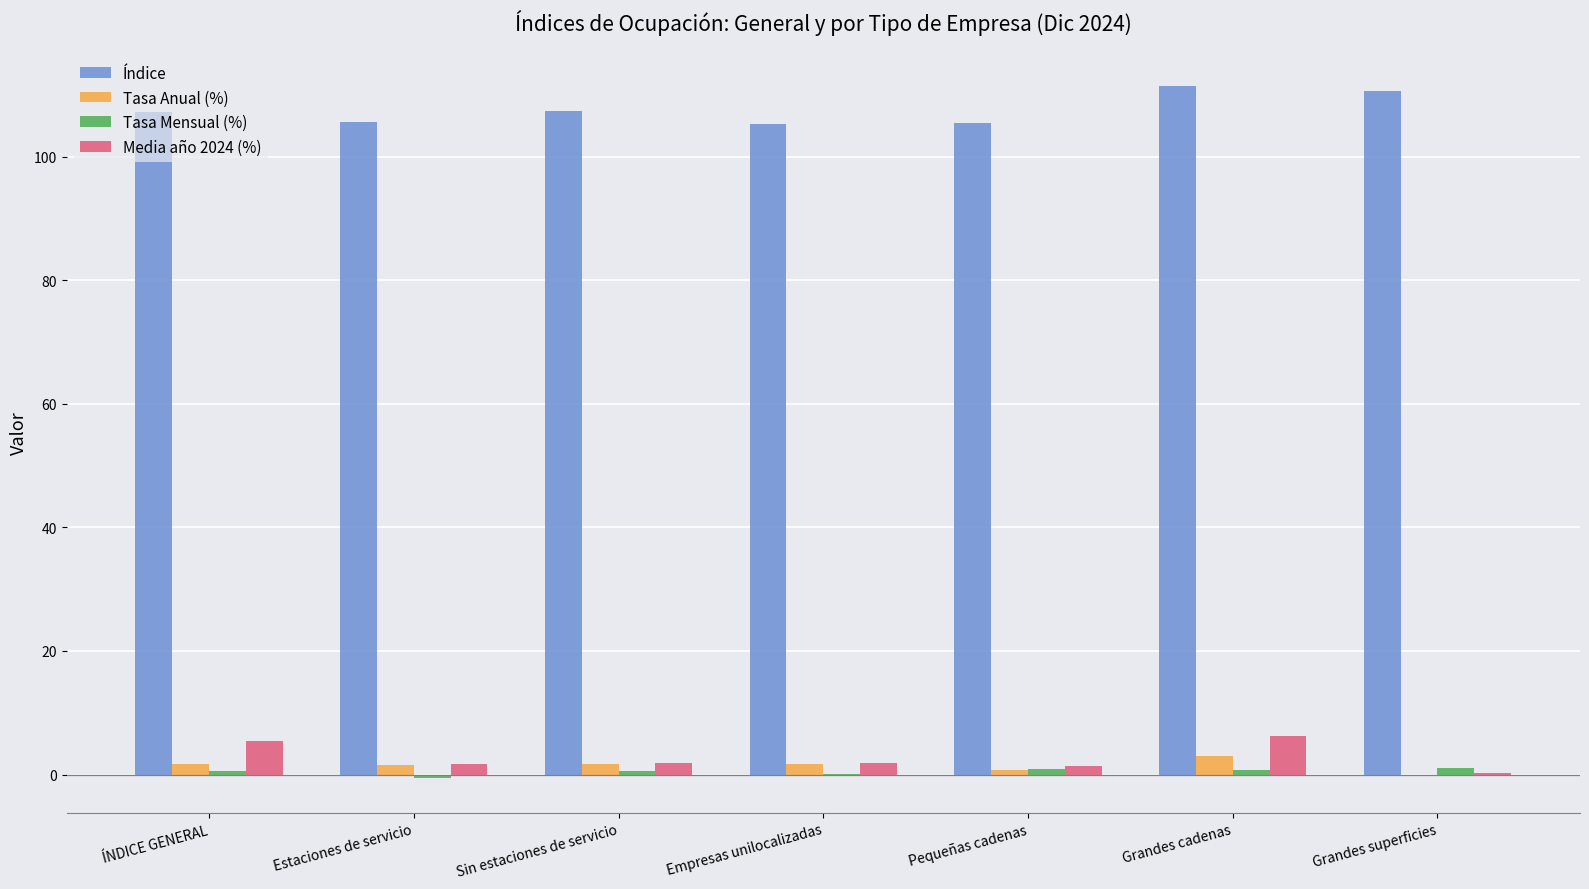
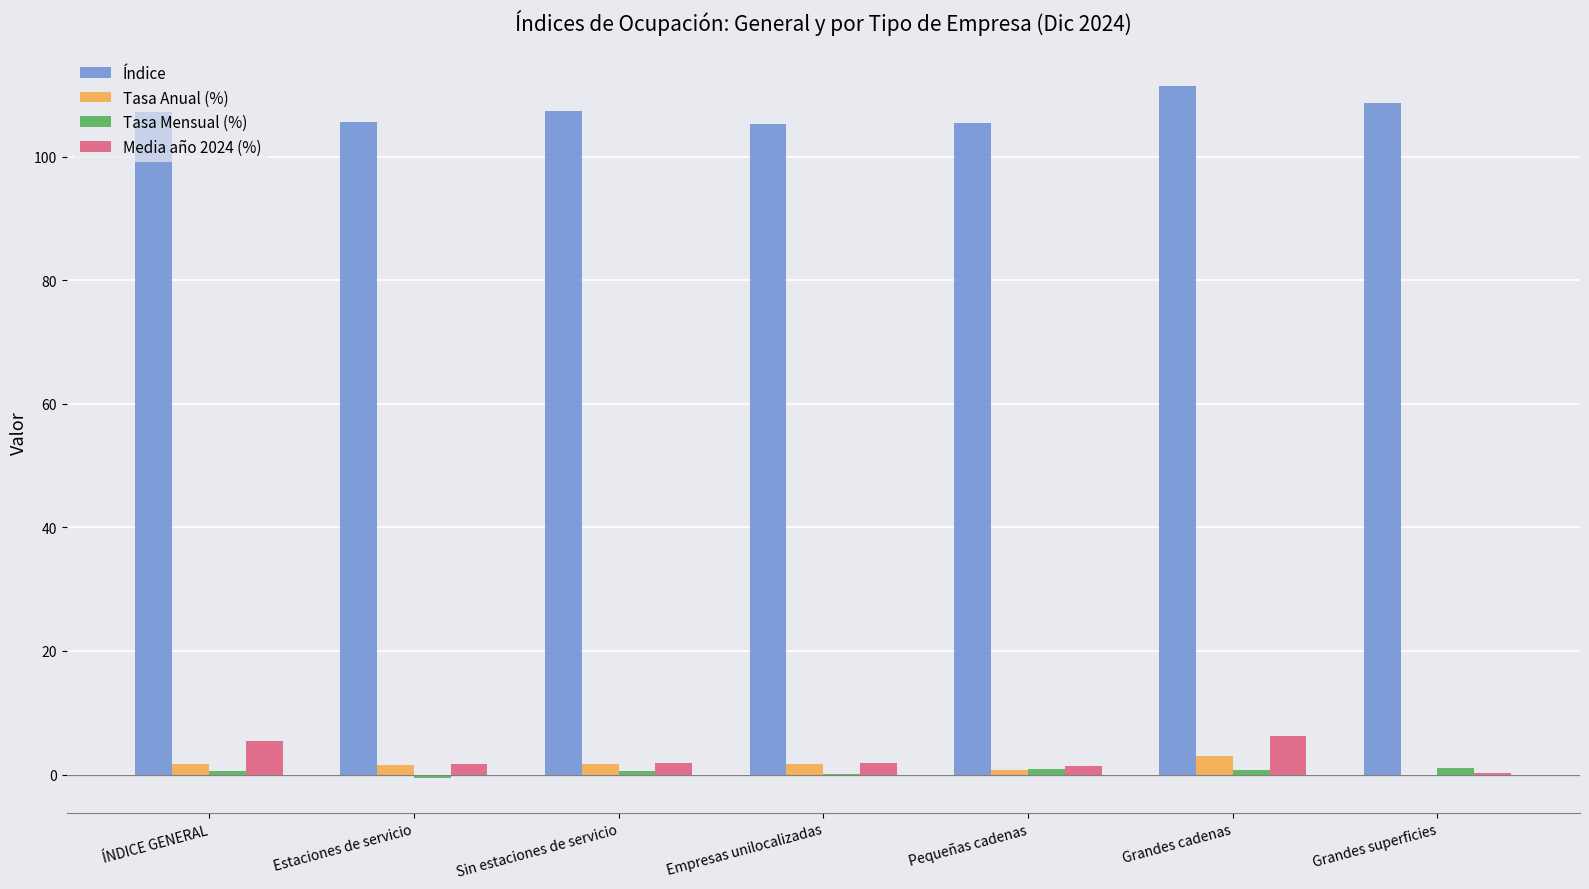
  {
    "Índice": {
      "Estaciones de servicio": 106,
      "Sin estaciones de servicio": 107,
      "Empresas unilocalizadas": 105,
      "Pequeñas cadenas": 105,
      "Grandes cadenas": 112,
-     "Grandes superficies": 111
+     "Grandes superficies": 109
    },
    "Tasa Anual (%)": {
      "ÍNDICE GENERAL": 2,
      "Estaciones de servicio": 2,
      "Sin estaciones de servicio": 2,
      "Empresas unilocalizadas": 2,
      "Pequeñas cadenas": 1,
      "Grandes cadenas": 3
    },
    "Tasa Mensual (%)": {
      "ÍNDICE GENERAL": 1,
      "Estaciones de servicio": -1,
      "Sin estaciones de servicio": 1,
      "Pequeñas cadenas": 1,
      "Grandes cadenas": 1,
      "Grandes superficies": 1
    },
    "Media año 2024 (%)": {
      "ÍNDICE GENERAL": 5,
      "Estaciones de servicio": 2,
      "Sin estaciones de servicio": 2,
      "Empresas unilocalizadas": 2,
      "Pequeñas cadenas": 1,
      "Grandes cadenas": 6
    }
  }
